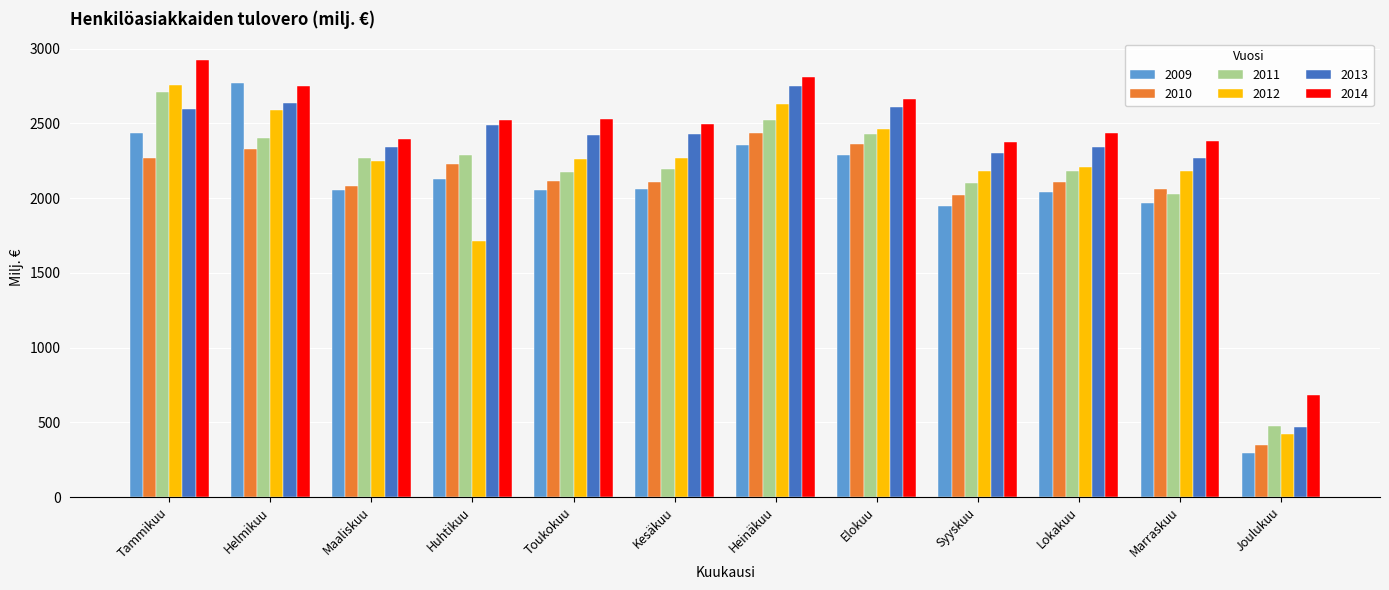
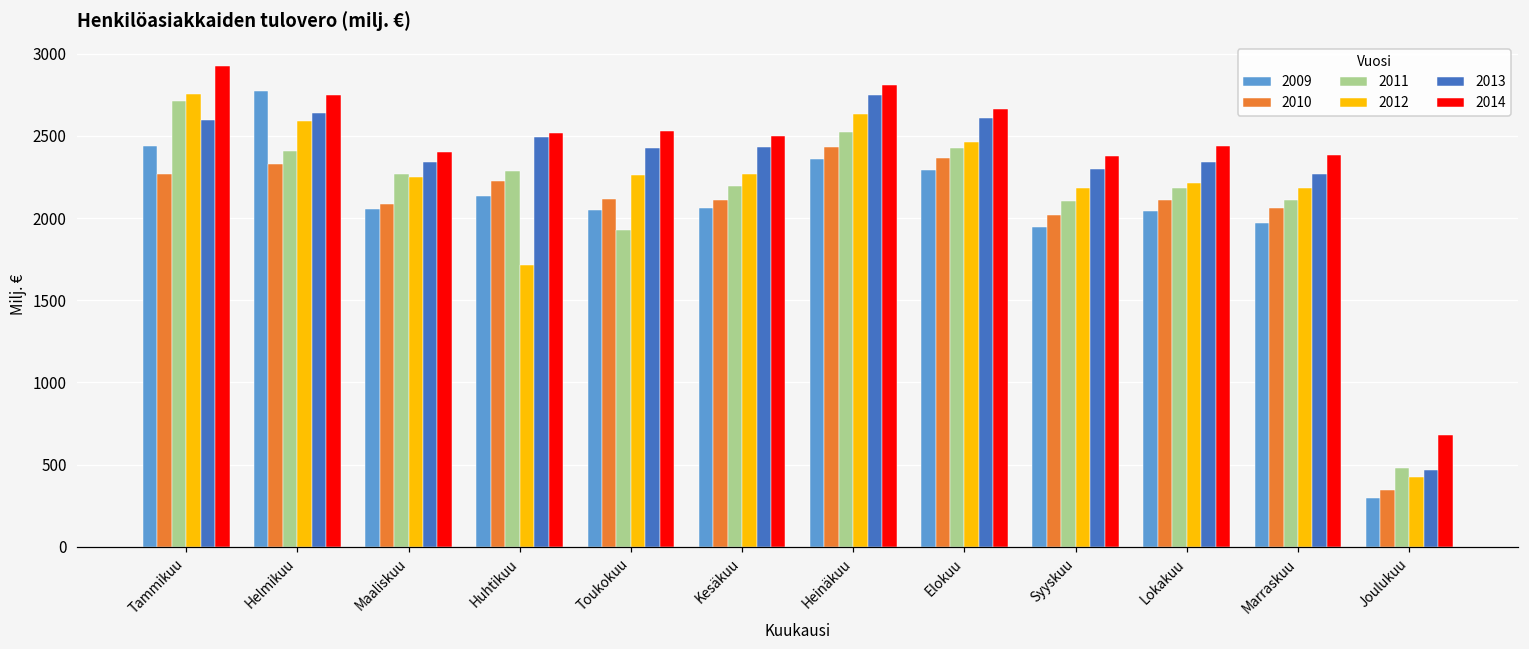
  {
    "2010": {
      "Tammikuu": 2270,
      "Helmikuu": 2330,
      "Maaliskuu": 2080,
      "Huhtikuu": 2230,
      "Toukokuu": 2120,
      "Kesäkuu": 2110,
      "Heinäkuu": 2440,
      "Elokuu": 2360,
      "Syyskuu": 2020,
      "Lokakuu": 2110,
      "Marraskuu": 2060,
      "Joulukuu": 350
    },
    "2011": {
      "Tammikuu": 2710,
      "Helmikuu": 2410,
      "Maaliskuu": 2270,
      "Huhtikuu": 2290,
-     "Toukokuu": 2180,
+     "Toukokuu": 1930,
      "Kesäkuu": 2190,
      "Heinäkuu": 2520,
      "Elokuu": 2430,
      "Syyskuu": 2100,
      "Lokakuu": 2190,
-     "Marraskuu": 2030,
+     "Marraskuu": 2110,
      "Joulukuu": 480
    },
    "2012": {
      "Tammikuu": 2750,
      "Helmikuu": 2590,
      "Maaliskuu": 2250,
      "Huhtikuu": 1710,
      "Toukokuu": 2260,
      "Kesäkuu": 2270,
      "Heinäkuu": 2630,
      "Elokuu": 2460,
      "Syyskuu": 2180,
      "Lokakuu": 2210,
      "Marraskuu": 2180,
      "Joulukuu": 420
    },
    "2014": {
      "Tammikuu": 2920,
      "Helmikuu": 2750,
      "Maaliskuu": 2400,
      "Huhtikuu": 2520,
      "Toukokuu": 2530,
      "Kesäkuu": 2500,
      "Heinäkuu": 2810,
      "Elokuu": 2660,
      "Syyskuu": 2380,
      "Lokakuu": 2440,
      "Marraskuu": 2380,
      "Joulukuu": 680
    }
  }
